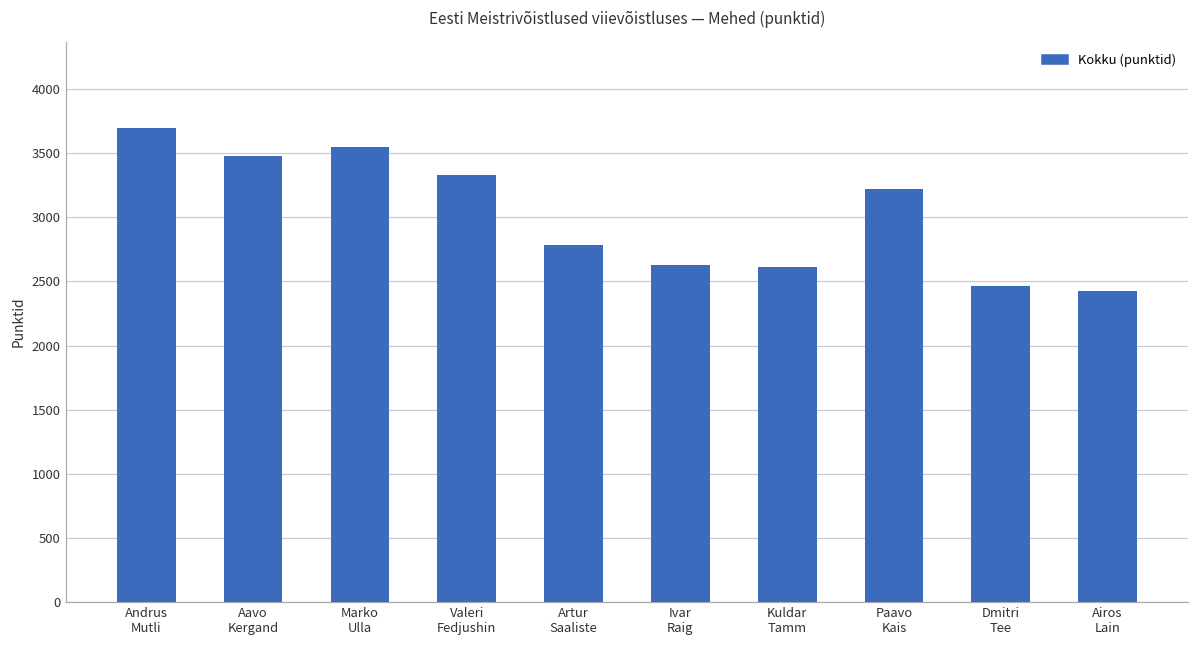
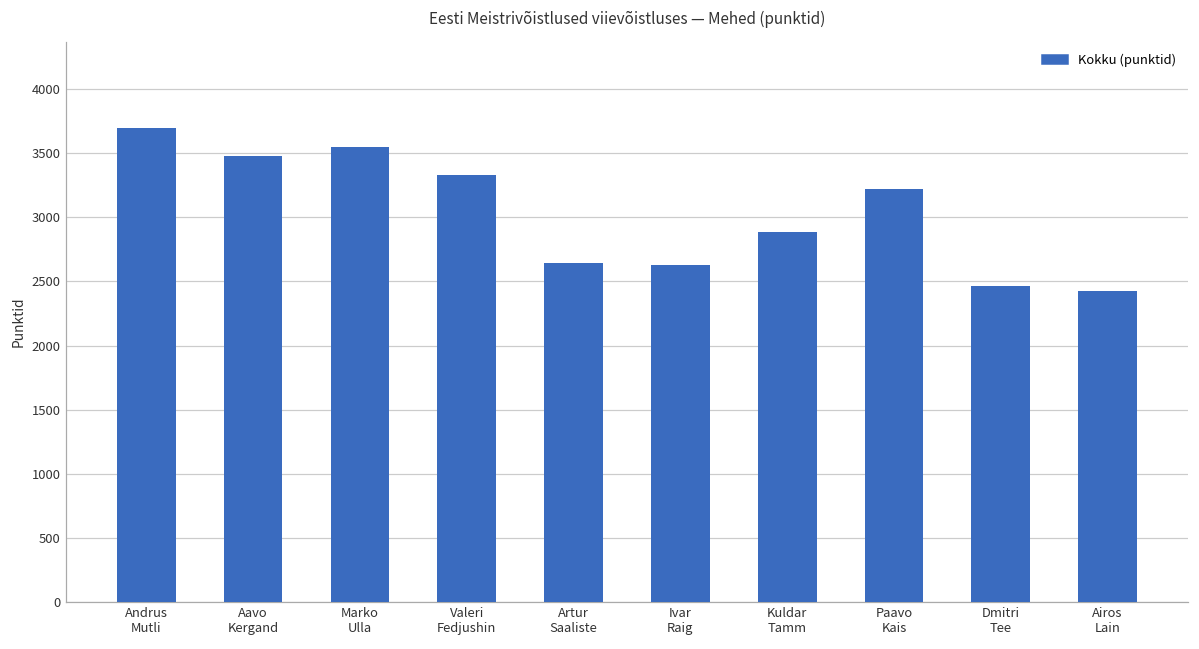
  {
    "Andrus Mutli": 3700,
    "Aavo Kergand": 3480,
    "Marko Ulla": 3550,
    "Valeri Fedjushin": 3330,
-   "Artur Saaliste": 2790,
+   "Artur Saaliste": 2640,
    "Ivar Raig": 2630,
-   "Kuldar Tamm": 2620,
+   "Kuldar Tamm": 2880,
    "Paavo Kais": 3220,
    "Dmitri Tee": 2460,
    "Airos Lain": 2420
  }
